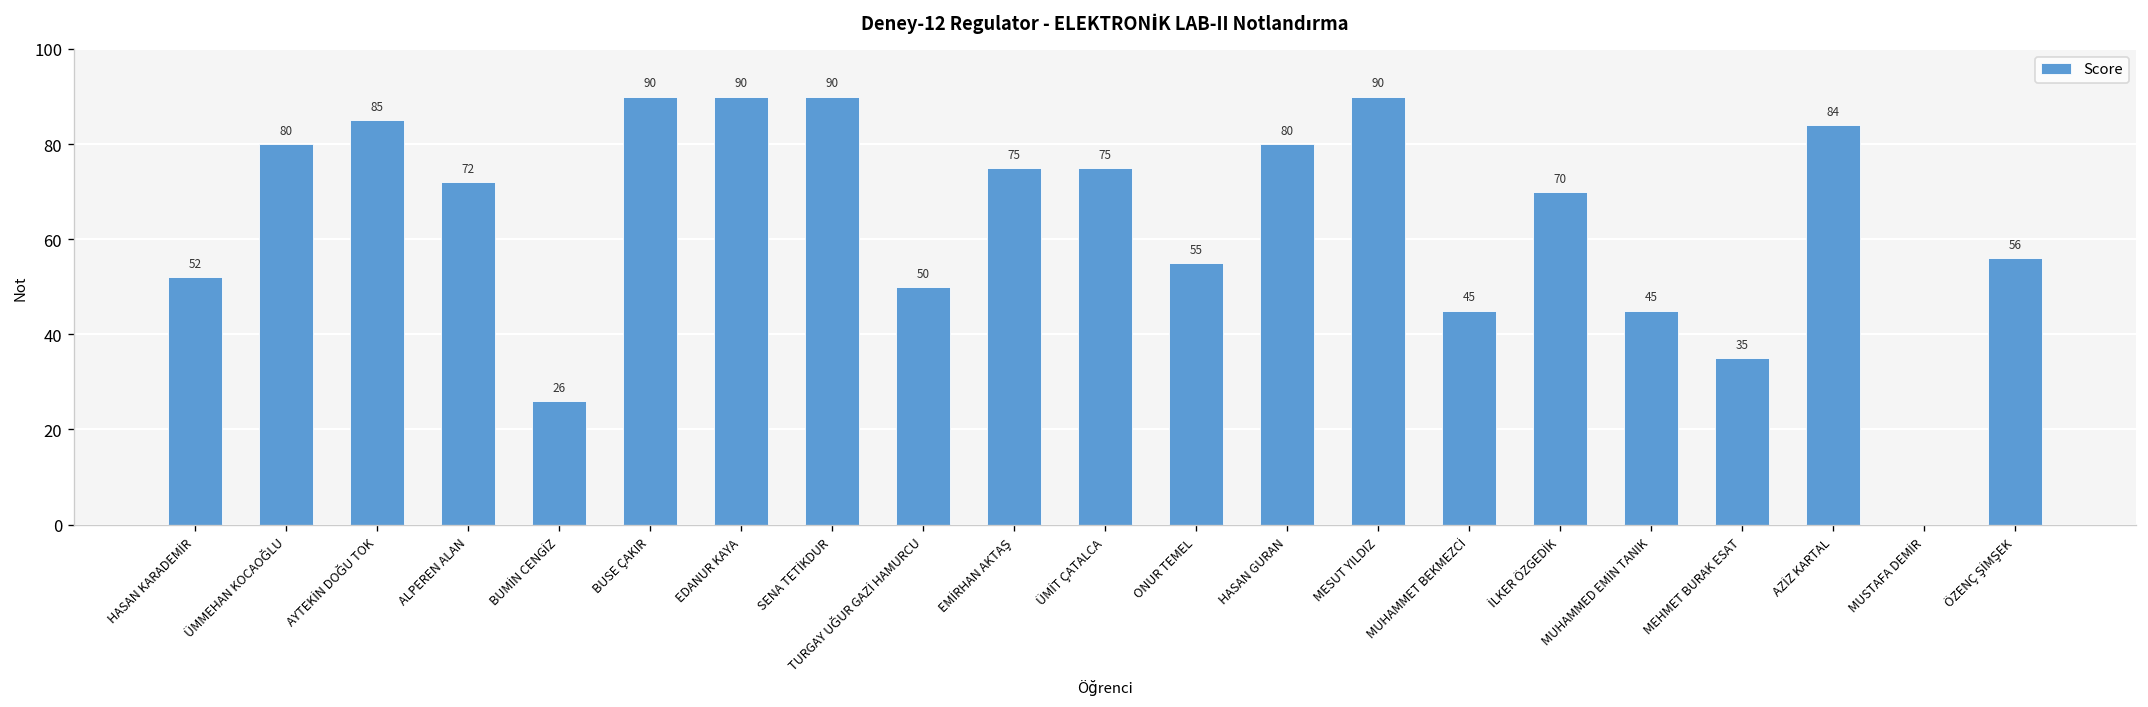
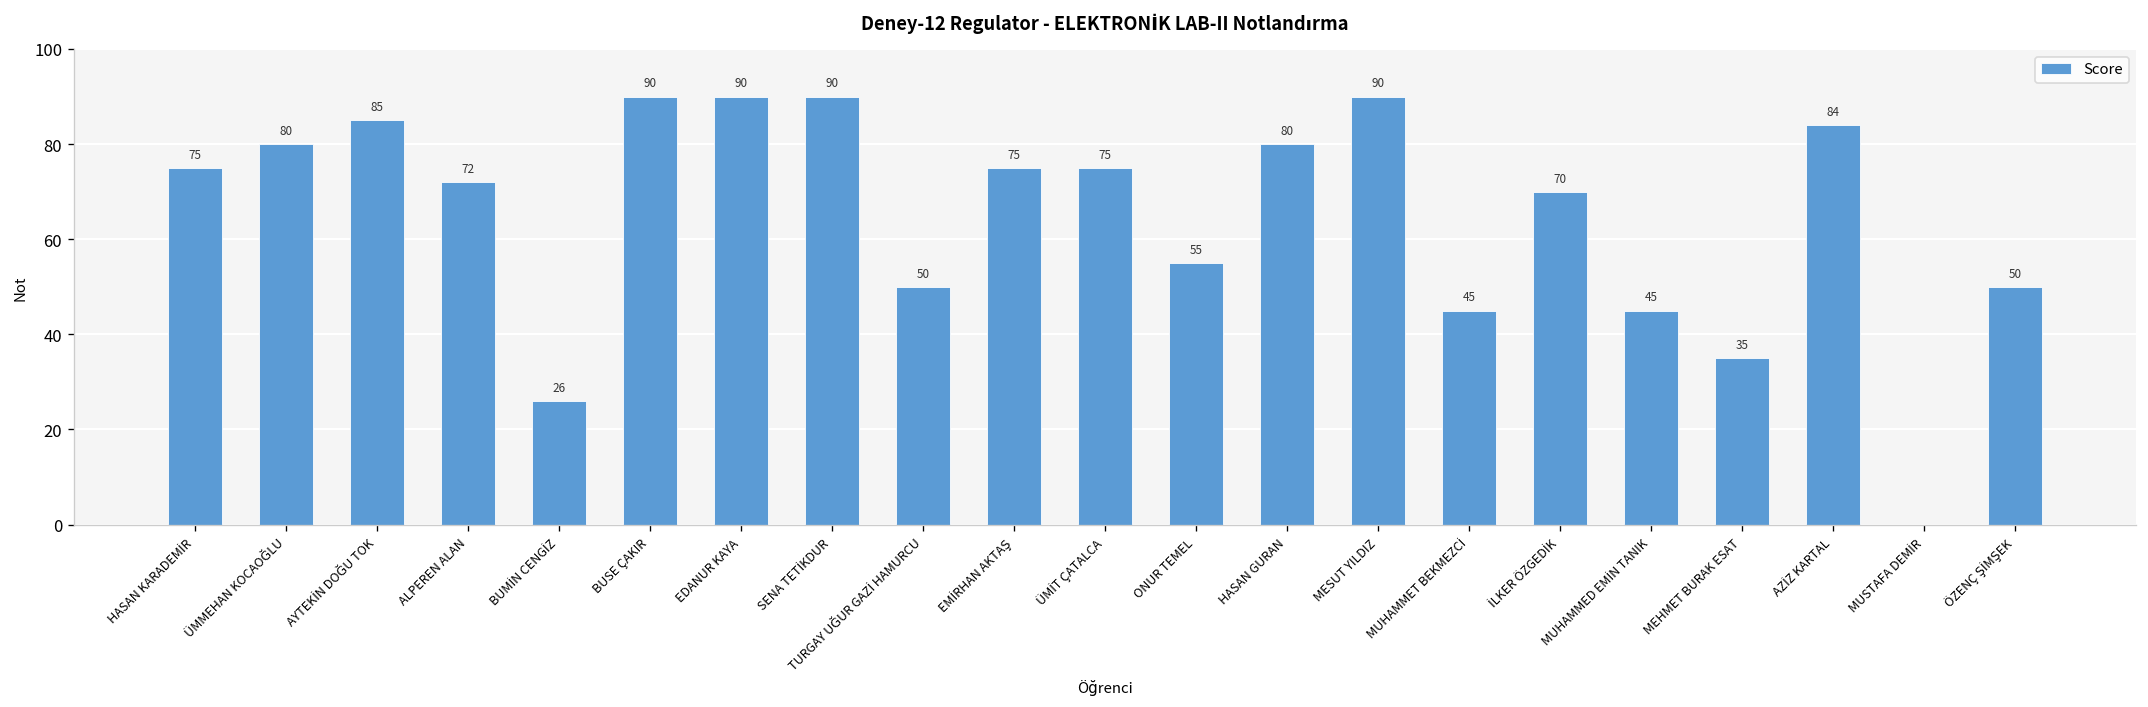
  {
-   "HASAN KARADEMİR": 52,
+   "HASAN KARADEMİR": 75,
    "ÜMMEHAN KOCAOĞLU": 80,
    "AYTEKİN DOĞU TOK": 85,
    "ALPEREN ALAN": 72,
    "BUMİN CENGİZ": 26,
    "BUSE ÇAKIR": 90,
    "EDANUR KAYA": 90,
    "SENA TETİKDUR": 90,
    "TURGAY UĞUR GAZİ HAMURCU": 50,
    "EMİRHAN AKTAŞ": 75,
    "ÜMİT ÇATALCA": 75,
    "ONUR TEMEL": 55,
    "HASAN GURAN": 80,
    "MESUT YILDIZ": 90,
    "MUHAMMET BEKMEZCİ": 45,
    "İLKER ÖZGEDİK": 70,
    "MUHAMMED EMİN TANIK": 45,
    "MEHMET BURAK ESAT": 35,
    "AZİZ KARTAL": 84,
-   "ÖZENÇ ŞİMŞEK": 56
+   "ÖZENÇ ŞİMŞEK": 50
  }
